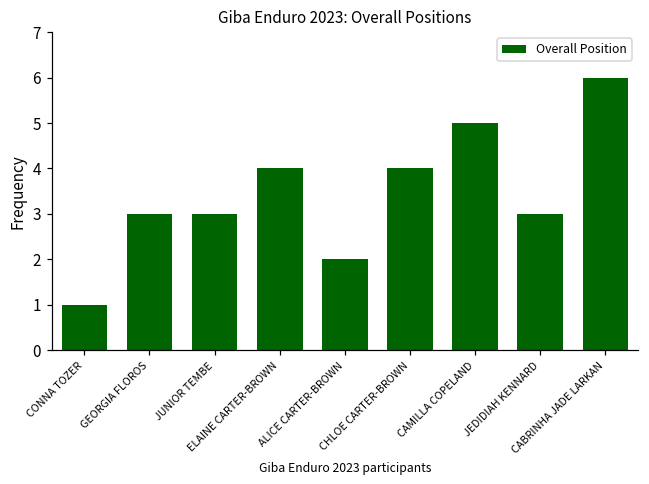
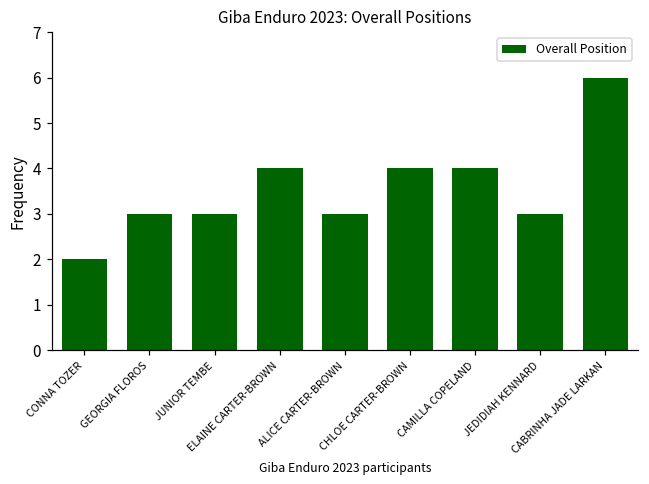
  {
-   "CONNA TOZER": 1,
+   "CONNA TOZER": 2,
    "GEORGIA FLOROS": 3,
    "JUNIOR TEMBE": 3,
    "ELAINE CARTER-BROWN": 4,
-   "ALICE CARTER-BROWN": 2,
+   "ALICE CARTER-BROWN": 3,
    "CHLOE CARTER-BROWN": 4,
-   "CAMILLA COPELAND": 5,
+   "CAMILLA COPELAND": 4,
    "JEDIDIAH KENNARD": 3,
    "CABRINHA JADE LARKAN": 6
  }
